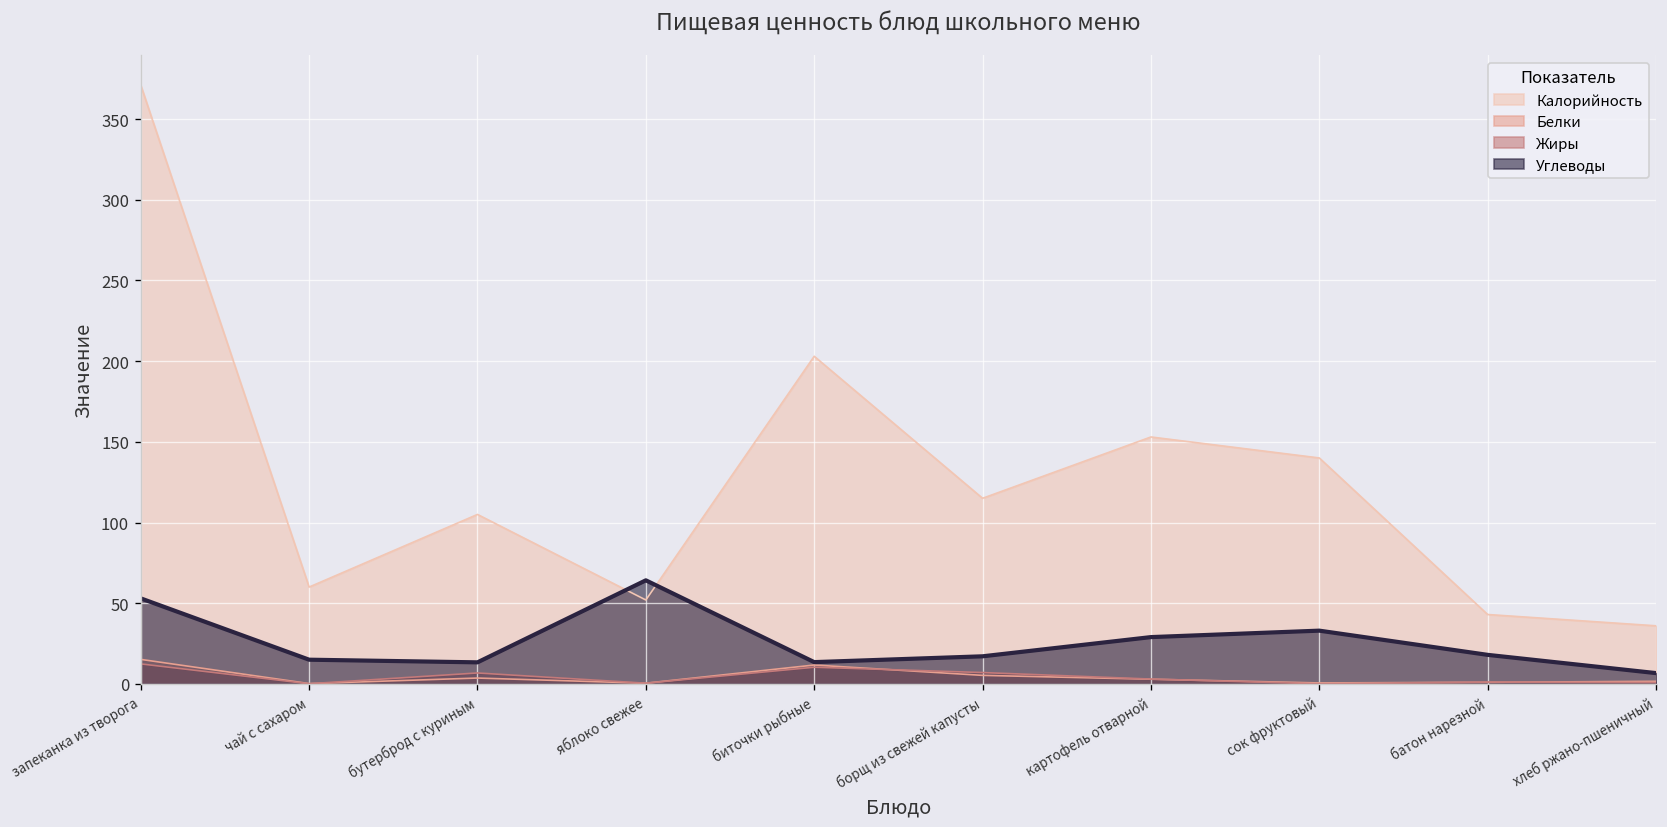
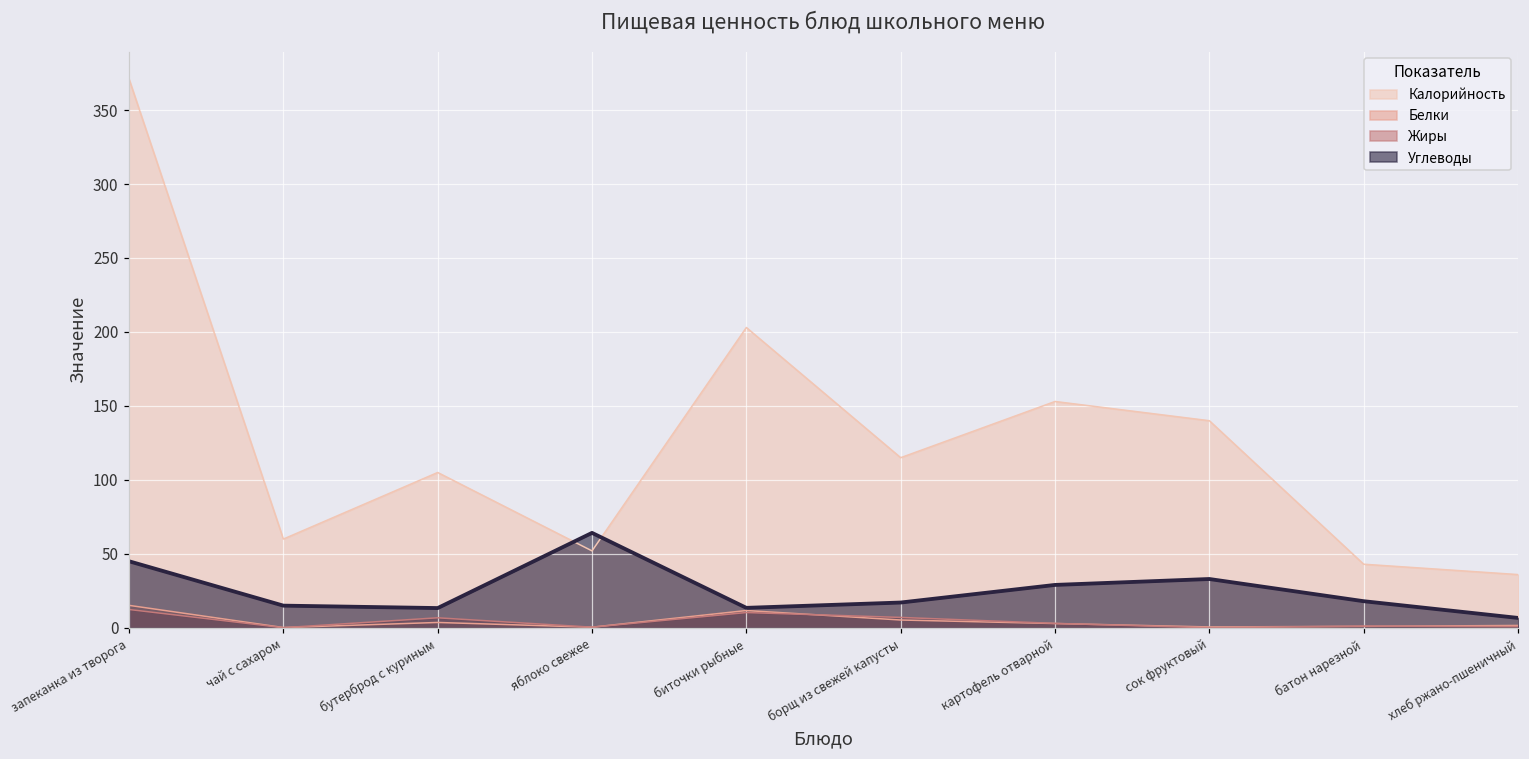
  {
    "Углеводы": {
-     "запеканка из творога": 53,
+     "запеканка из творога": 45,
      "чай с сахаром": 15,
      "бутерброд с куриным": 13,
      "яблоко свежее": 64,
      "борщ из свежей капусты": 17,
      "картофель отварной": 29,
      "сок фруктовый": 33,
      "батон нарезной": 18,
      "хлеб ржано-пшеничный": 7
    }
  }
